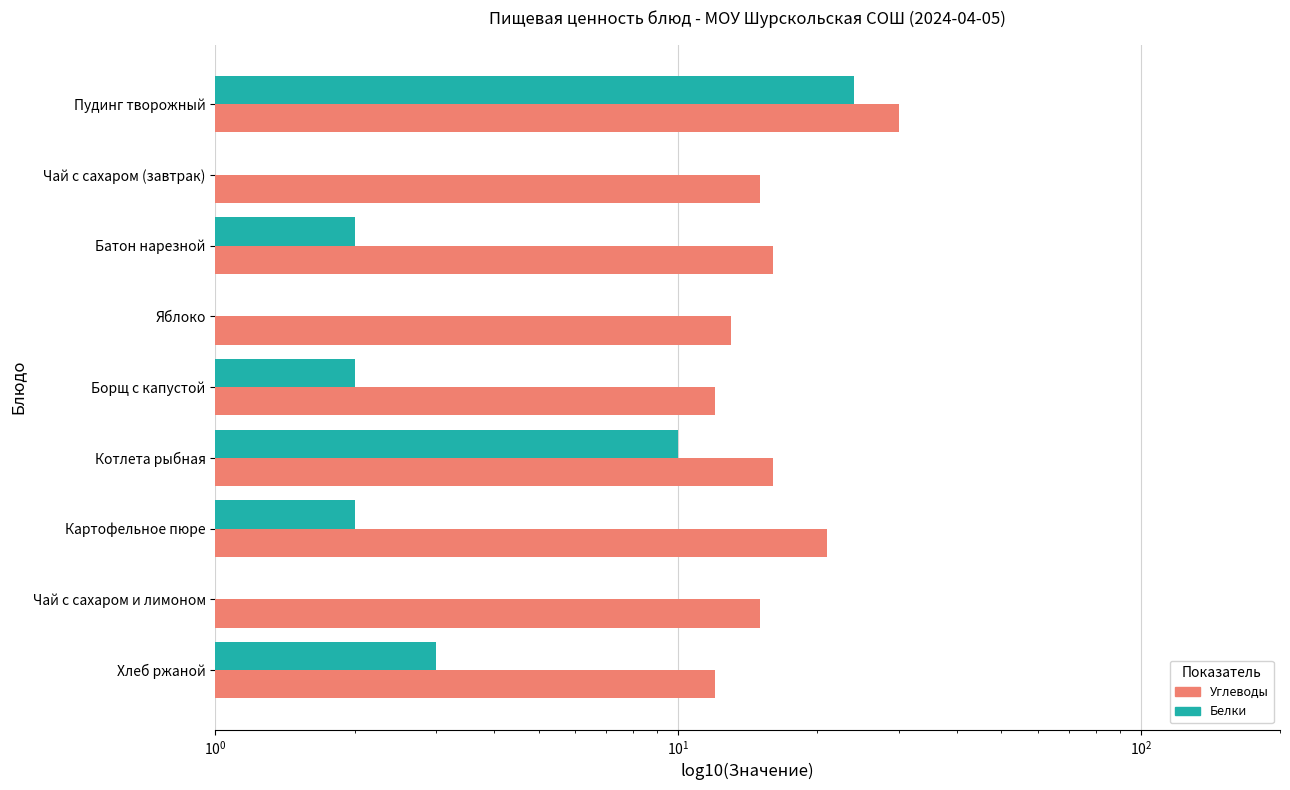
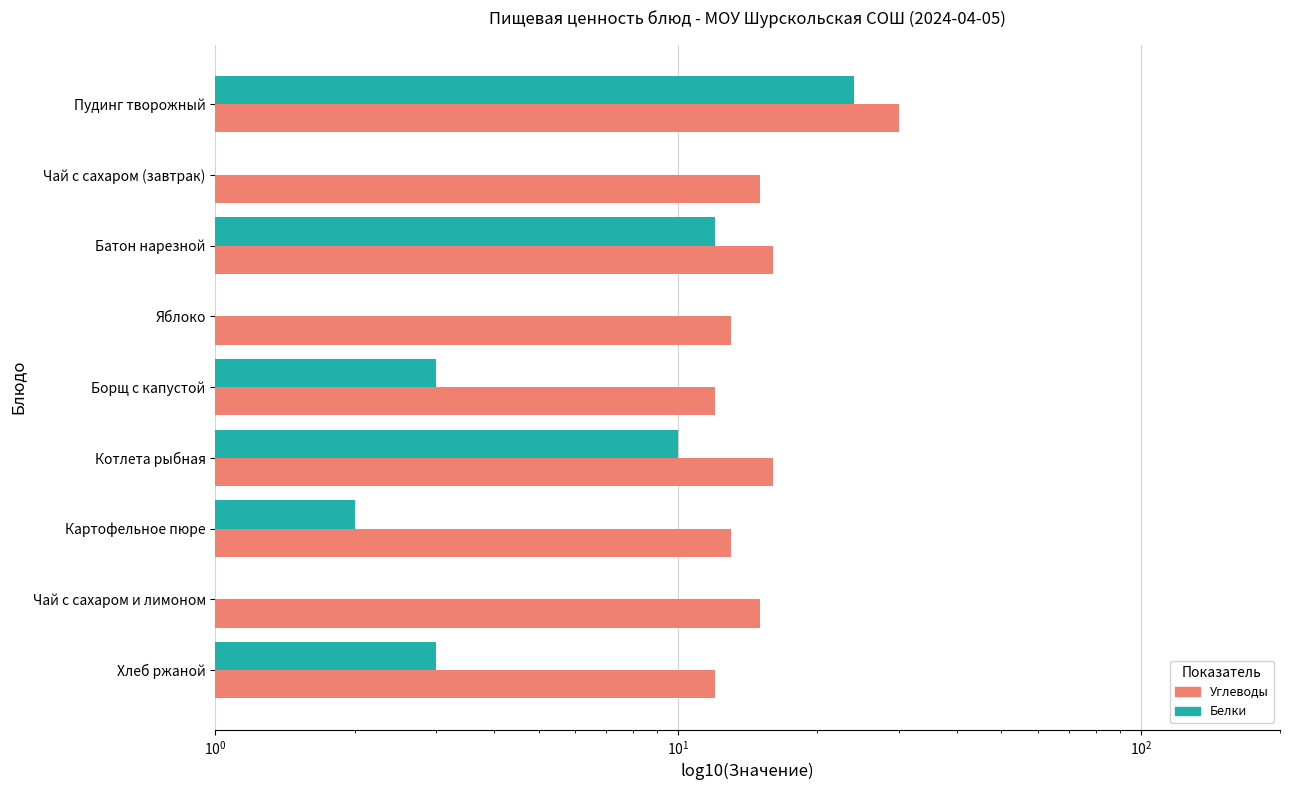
  {
    "Углеводы": {
      "Пудинг творожный": 30,
      "Чай с сахаром (завтрак)": 15,
      "Батон нарезной": 16,
      "Яблоко": 13,
      "Борщ с капустой": 12,
      "Котлета рыбная": 16,
-     "Картофельное пюре": 21,
+     "Картофельное пюре": 13,
      "Чай с сахаром и лимоном": 15,
      "Хлеб ржаной": 12
    },
    "Белки": {
      "Пудинг творожный": 24,
-     "Батон нарезной": 2,
+     "Батон нарезной": 12,
      "Яблоко": 1,
-     "Борщ с капустой": 2,
+     "Борщ с капустой": 3,
      "Котлета рыбная": 10,
      "Картофельное пюре": 2,
      "Хлеб ржаной": 3
    }
  }
